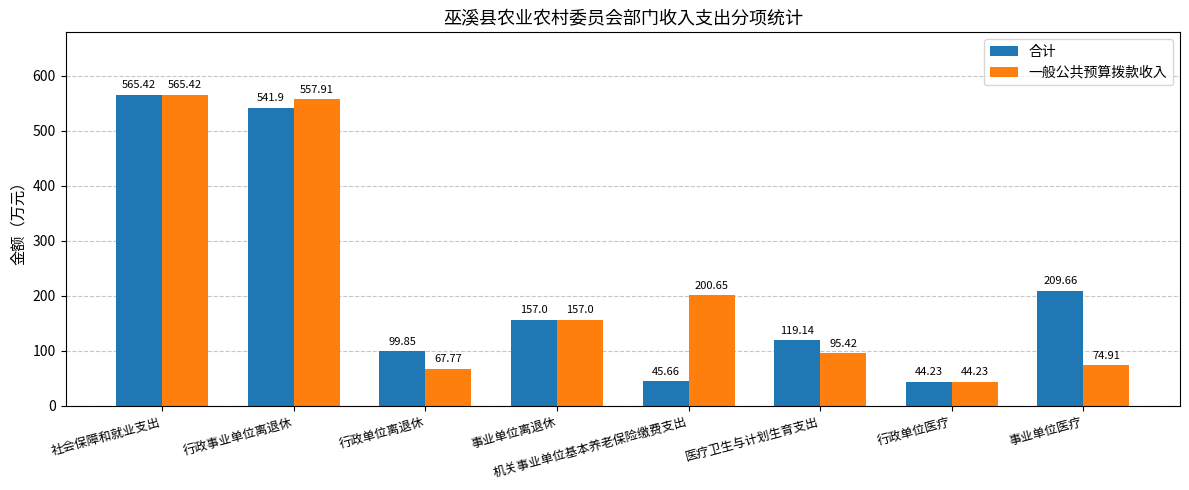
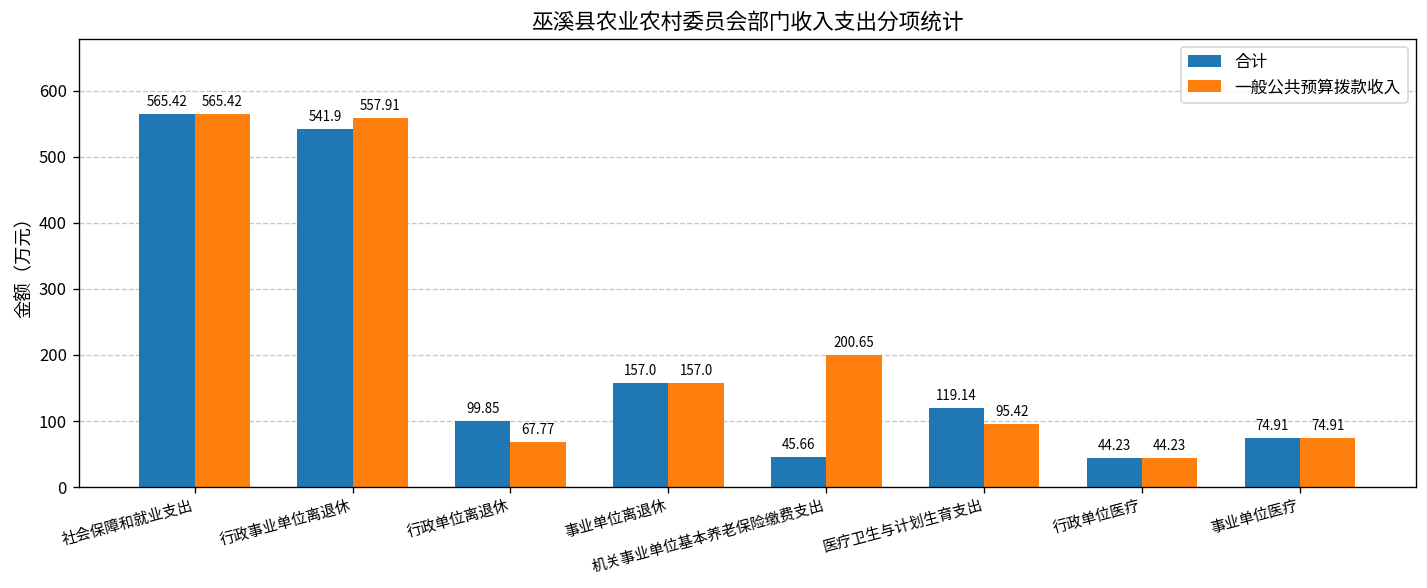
  {
    "合计": {
      "社会保障和就业支出": 565.42,
      "行政事业单位离退休": 541.9,
      "行政单位离退休": 99.85,
      "事业单位离退休": 157.0,
      "机关事业单位基本养老保险缴费支出": 45.66,
      "医疗卫生与计划生育支出": 119.14,
      "行政单位医疗": 44.23,
-     "事业单位医疗": 209.66
+     "事业单位医疗": 74.91
    },
    "一般公共预算拨款收入": {
      "社会保障和就业支出": 565.42,
      "行政事业单位离退休": 557.91,
      "行政单位离退休": 67.77,
      "事业单位离退休": 157.0,
      "机关事业单位基本养老保险缴费支出": 200.65,
      "医疗卫生与计划生育支出": 95.42,
      "行政单位医疗": 44.23,
      "事业单位医疗": 74.91
    }
  }
